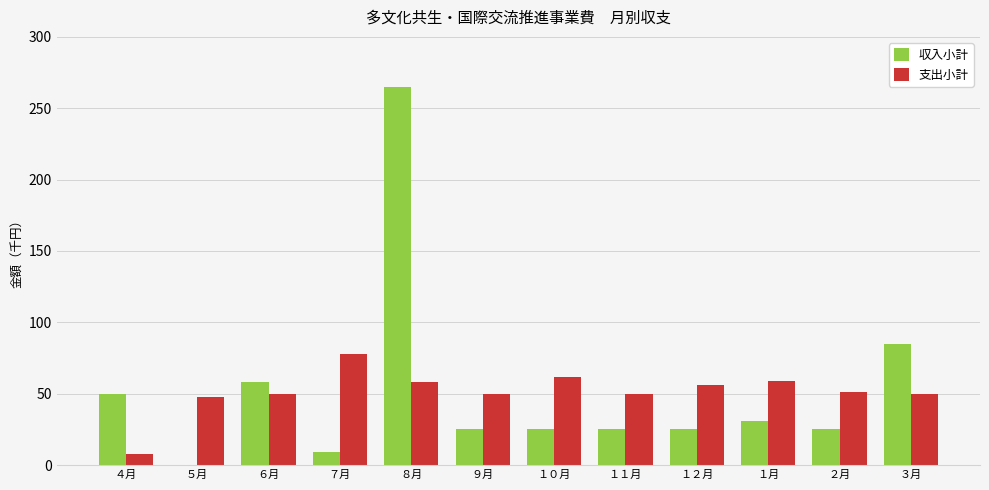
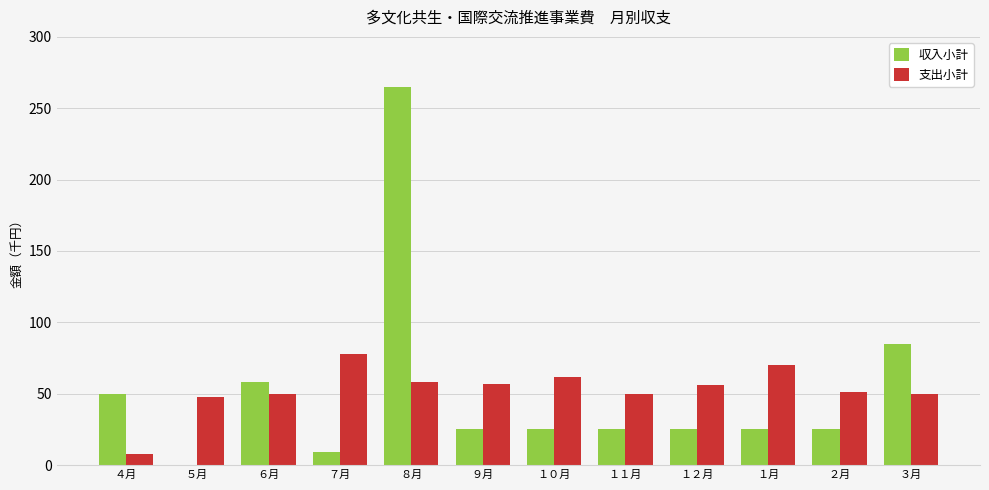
  {
    "収入小計": {
      "４月": 50,
      "５月": 0,
      "６月": 58,
      "７月": 9,
      "８月": 265,
      "９月": 25,
      "１０月": 25,
      "１１月": 25,
      "１２月": 25,
-     "１月": 31,
+     "１月": 25,
      "２月": 25,
      "３月": 85
    },
    "支出小計": {
      "４月": 8,
      "５月": 48,
      "６月": 50,
      "７月": 78,
      "８月": 58,
-     "９月": 50,
+     "９月": 57,
      "１０月": 62,
      "１１月": 50,
      "１２月": 56,
-     "１月": 59,
+     "１月": 70,
      "２月": 51,
      "３月": 50
    }
  }
